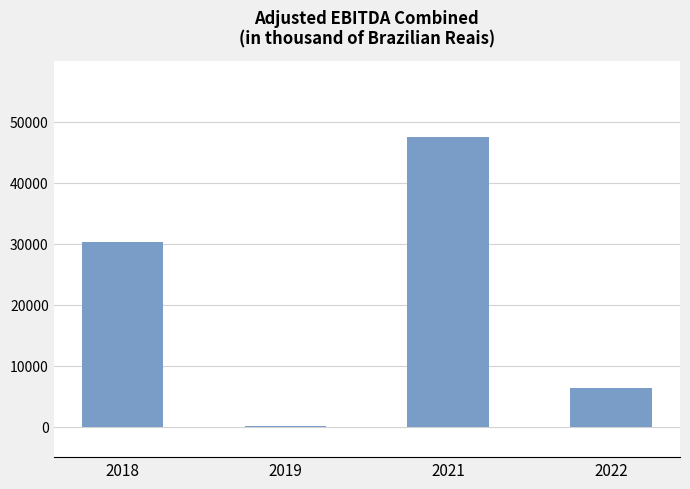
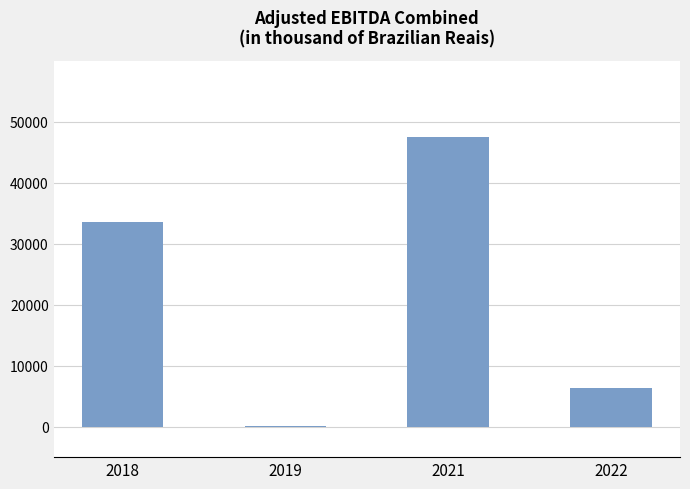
  {
-   "2018": 30000,
+   "2018": 34000,
    "2021": 47000,
    "2022": 6000
  }
